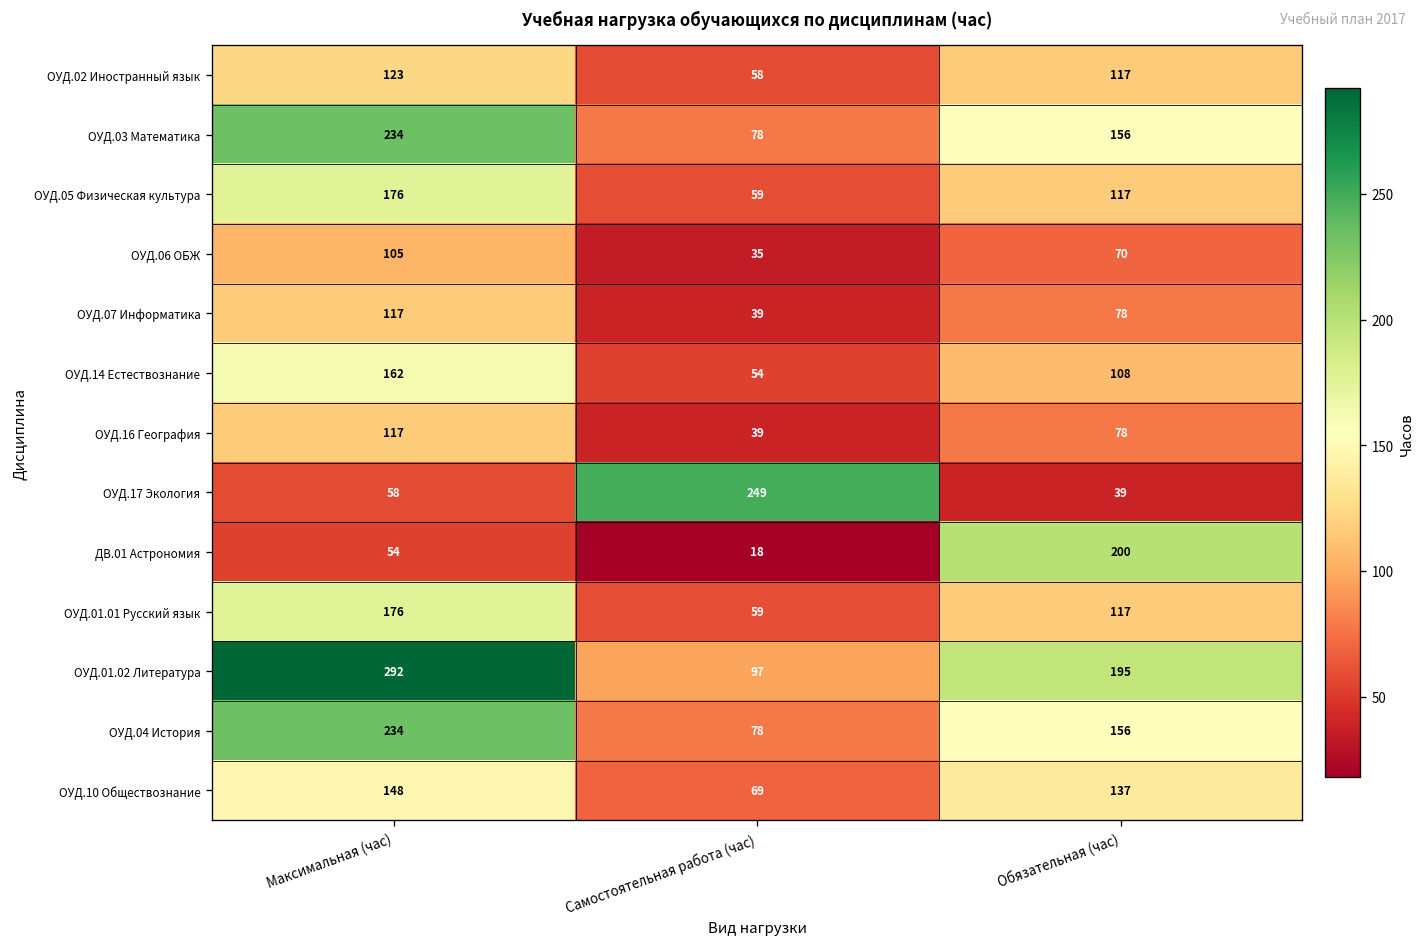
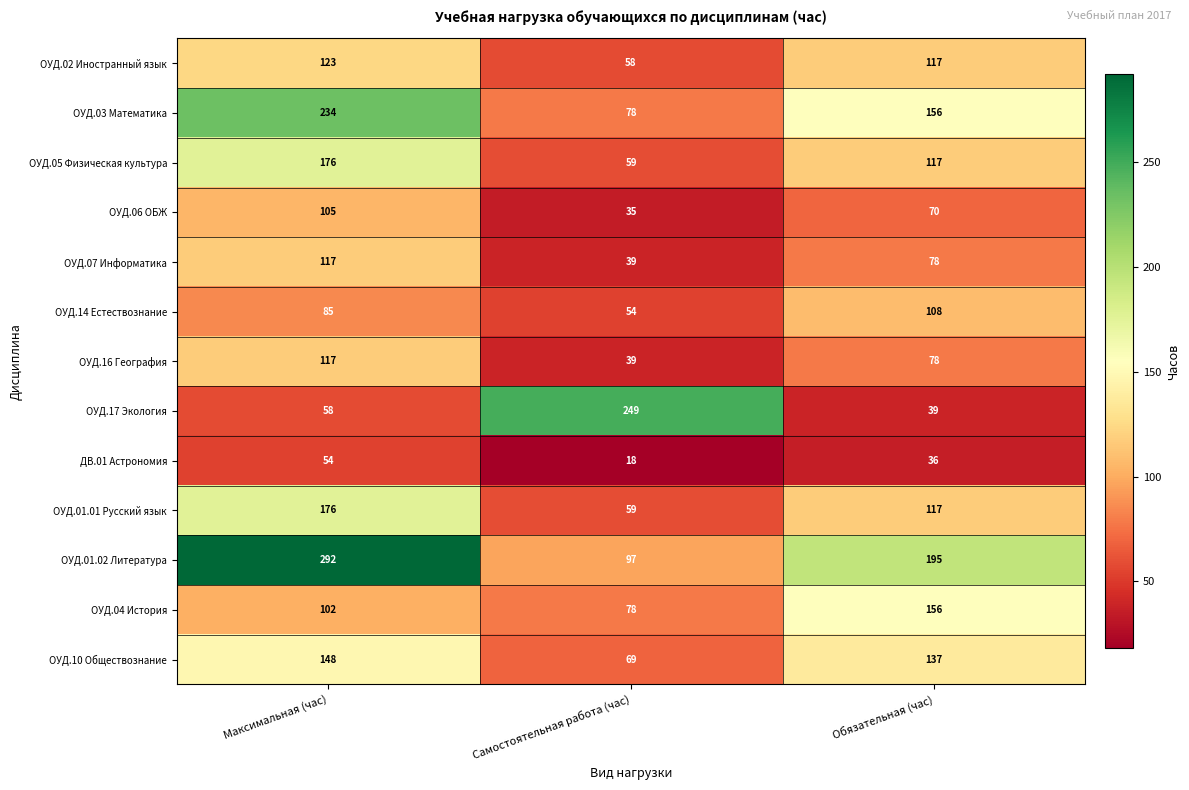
  {
    "ОУД.02 Иностранный язык": {
      "Максимальная (час)": 123,
      "Самостоятельная работа (час)": 58,
      "Обязательная (час)": 117
    },
    "ОУД.03 Математика": {
      "Максимальная (час)": 234,
      "Самостоятельная работа (час)": 78,
      "Обязательная (час)": 156
    },
    "ОУД.05 Физическая культура": {
      "Максимальная (час)": 176,
      "Самостоятельная работа (час)": 59,
      "Обязательная (час)": 117
    },
    "ОУД.06 ОБЖ": {
      "Максимальная (час)": 105,
      "Самостоятельная работа (час)": 35,
      "Обязательная (час)": 70
    },
    "ОУД.07 Информатика": {
      "Максимальная (час)": 117,
      "Самостоятельная работа (час)": 39,
      "Обязательная (час)": 78
    },
    "ОУД.14 Естествознание": {
-     "Максимальная (час)": 162,
+     "Максимальная (час)": 85,
      "Самостоятельная работа (час)": 54,
      "Обязательная (час)": 108
    },
    "ОУД.16 География": {
      "Максимальная (час)": 117,
      "Самостоятельная работа (час)": 39,
      "Обязательная (час)": 78
    },
    "ОУД.17 Экология": {
      "Максимальная (час)": 58,
      "Самостоятельная работа (час)": 249,
      "Обязательная (час)": 39
    },
    "ДВ.01 Астрономия": {
      "Максимальная (час)": 54,
      "Самостоятельная работа (час)": 18,
-     "Обязательная (час)": 200
+     "Обязательная (час)": 36
    },
    "ОУД.01.01 Русский язык": {
      "Максимальная (час)": 176,
      "Самостоятельная работа (час)": 59,
      "Обязательная (час)": 117
    },
    "ОУД.01.02 Литература": {
      "Максимальная (час)": 292,
      "Самостоятельная работа (час)": 97,
      "Обязательная (час)": 195
    },
    "ОУД.04 История": {
-     "Максимальная (час)": 234,
+     "Максимальная (час)": 102,
      "Самостоятельная работа (час)": 78,
      "Обязательная (час)": 156
    },
    "ОУД.10 Обществознание": {
      "Максимальная (час)": 148,
      "Самостоятельная работа (час)": 69,
      "Обязательная (час)": 137
    }
  }
